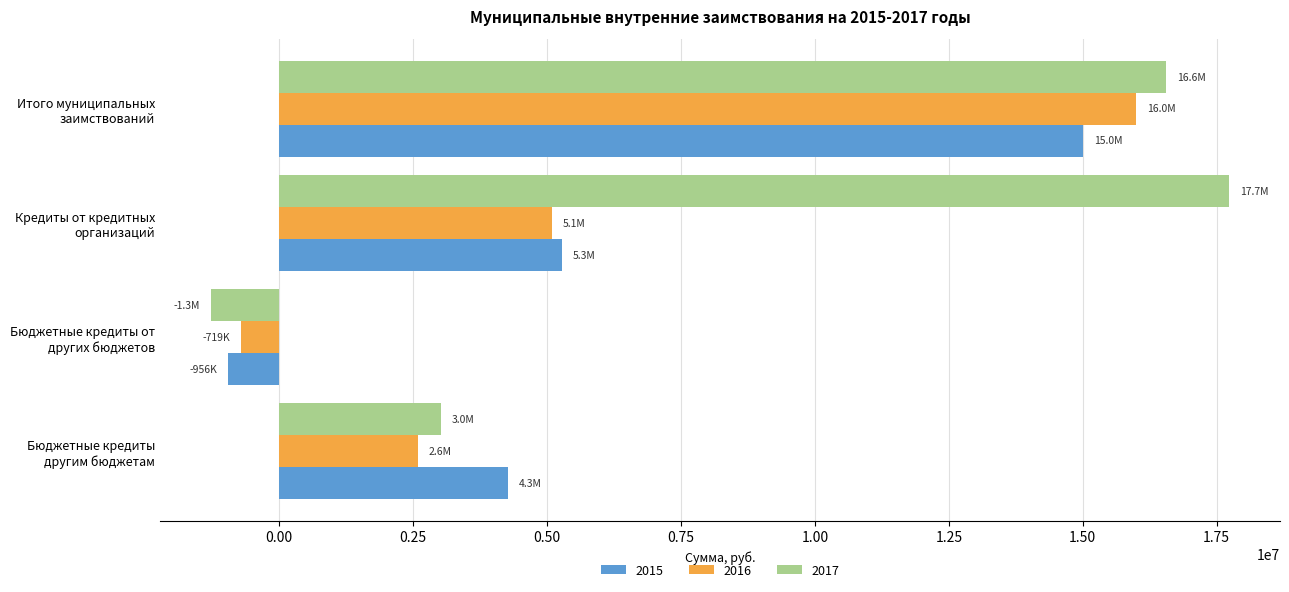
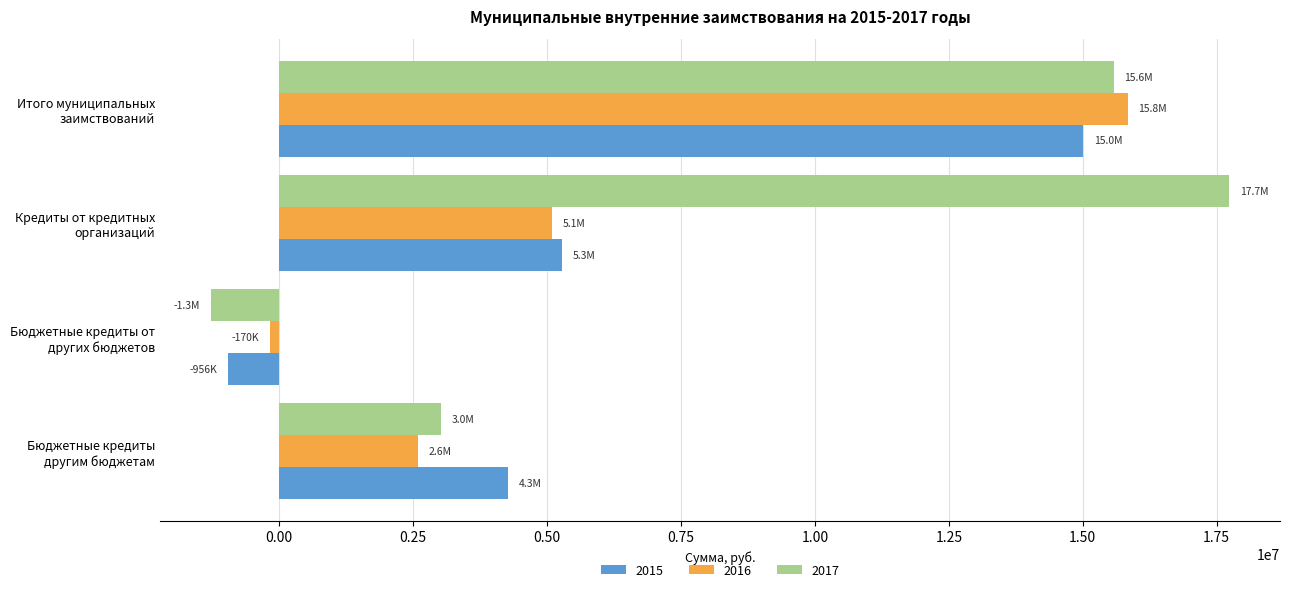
  {
    "2015": {
      "Итого муниципальных заимствований": "15.0M",
      "Кредиты от кредитных организаций": "5.3M",
      "Бюджетные кредиты от других бюджетов": "-956K",
      "Бюджетные кредиты другим бюджетам": "4.3M"
    },
    "2016": {
-     "Итого муниципальных заимствований": "16.0M",
+     "Итого муниципальных заимствований": "15.8M",
      "Кредиты от кредитных организаций": "5.1M",
-     "Бюджетные кредиты от других бюджетов": "-719K",
+     "Бюджетные кредиты от других бюджетов": "-170K",
      "Бюджетные кредиты другим бюджетам": "2.6M"
    },
    "2017": {
-     "Итого муниципальных заимствований": "16.6M",
+     "Итого муниципальных заимствований": "15.6M",
      "Кредиты от кредитных организаций": "17.7M",
      "Бюджетные кредиты от других бюджетов": "-1.3M",
      "Бюджетные кредиты другим бюджетам": "3.0M"
    }
  }
